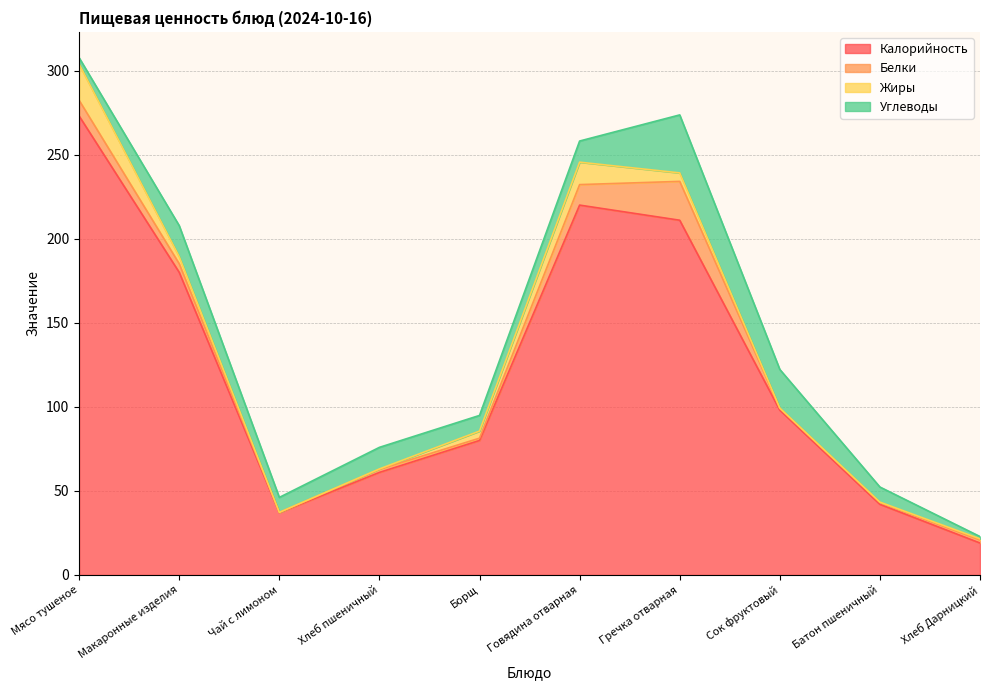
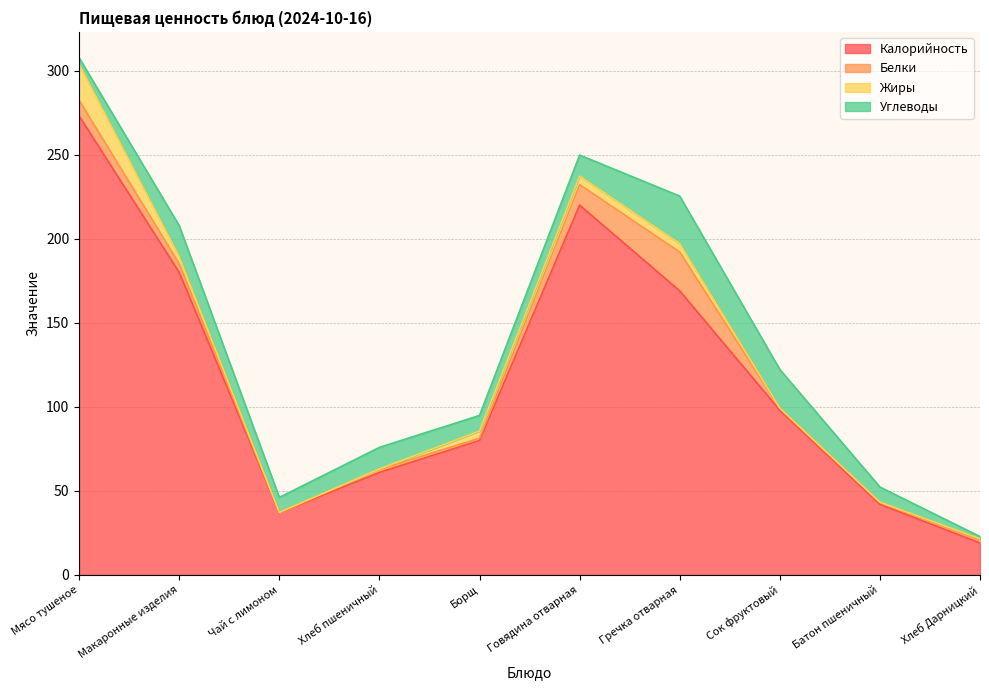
  {
    "Калорийность": {
      "Мясо тушеное": 273,
      "Макаронные изделия": 180,
      "Хлеб пшеничный": 61,
      "Говядина отварная": 220,
-     "Гречка отварная": 211,
+     "Гречка отварная": 169,
      "Хлеб Дарницкий": 19
    },
    "Белки": {
      "Мясо тушеное": 9,
      "Макаронные изделия": 5,
      "Говядина отварная": 12,
      "Гречка отварная": 23
    },
    "Жиры": {
      "Мясо тушеное": 21,
      "Макаронные изделия": 4,
      "Борщ": 4,
-     "Говядина отварная": 13,
+     "Говядина отварная": 5,
      "Гречка отварная": 5
    },
    "Углеводы": {
      "Мясо тушеное": 4,
      "Макаронные изделия": 18,
      "Чай с лимоном": 9,
      "Хлеб пшеничный": 13,
      "Борщ": 9,
      "Говядина отварная": 13,
-     "Гречка отварная": 34,
+     "Гречка отварная": 28,
      "Сок фруктовый": 23,
      "Батон пшеничный": 9
    }
  }
